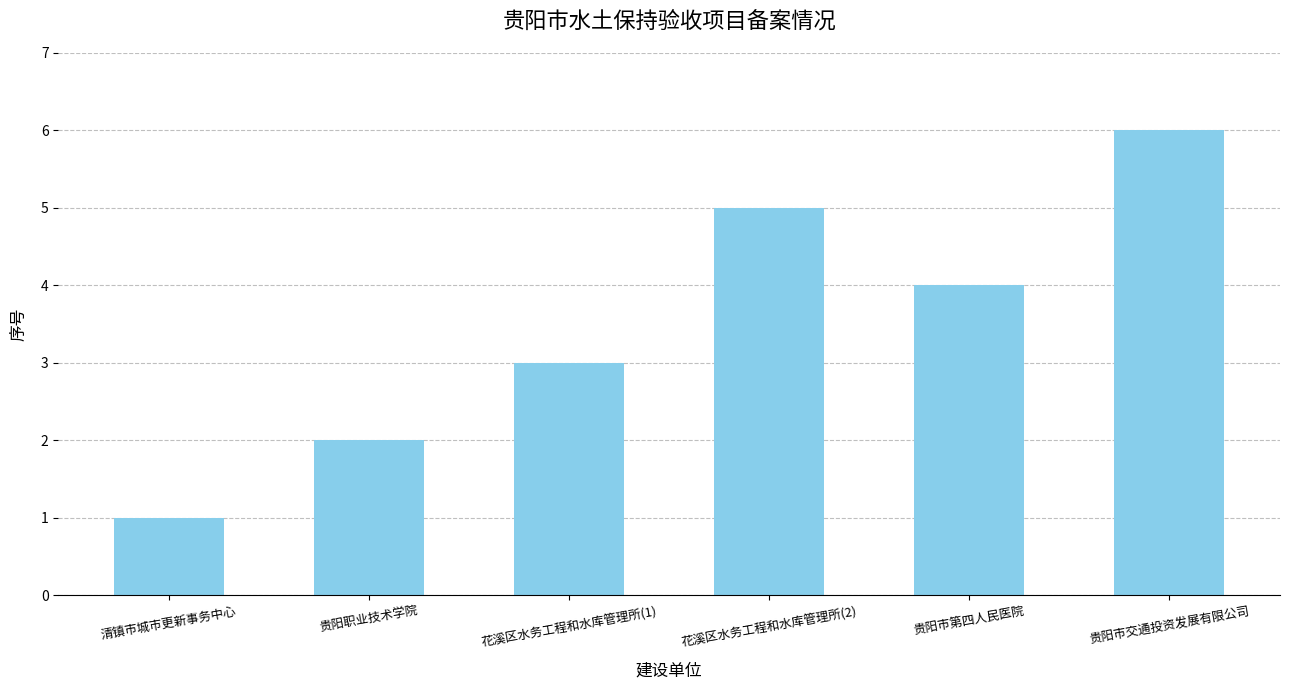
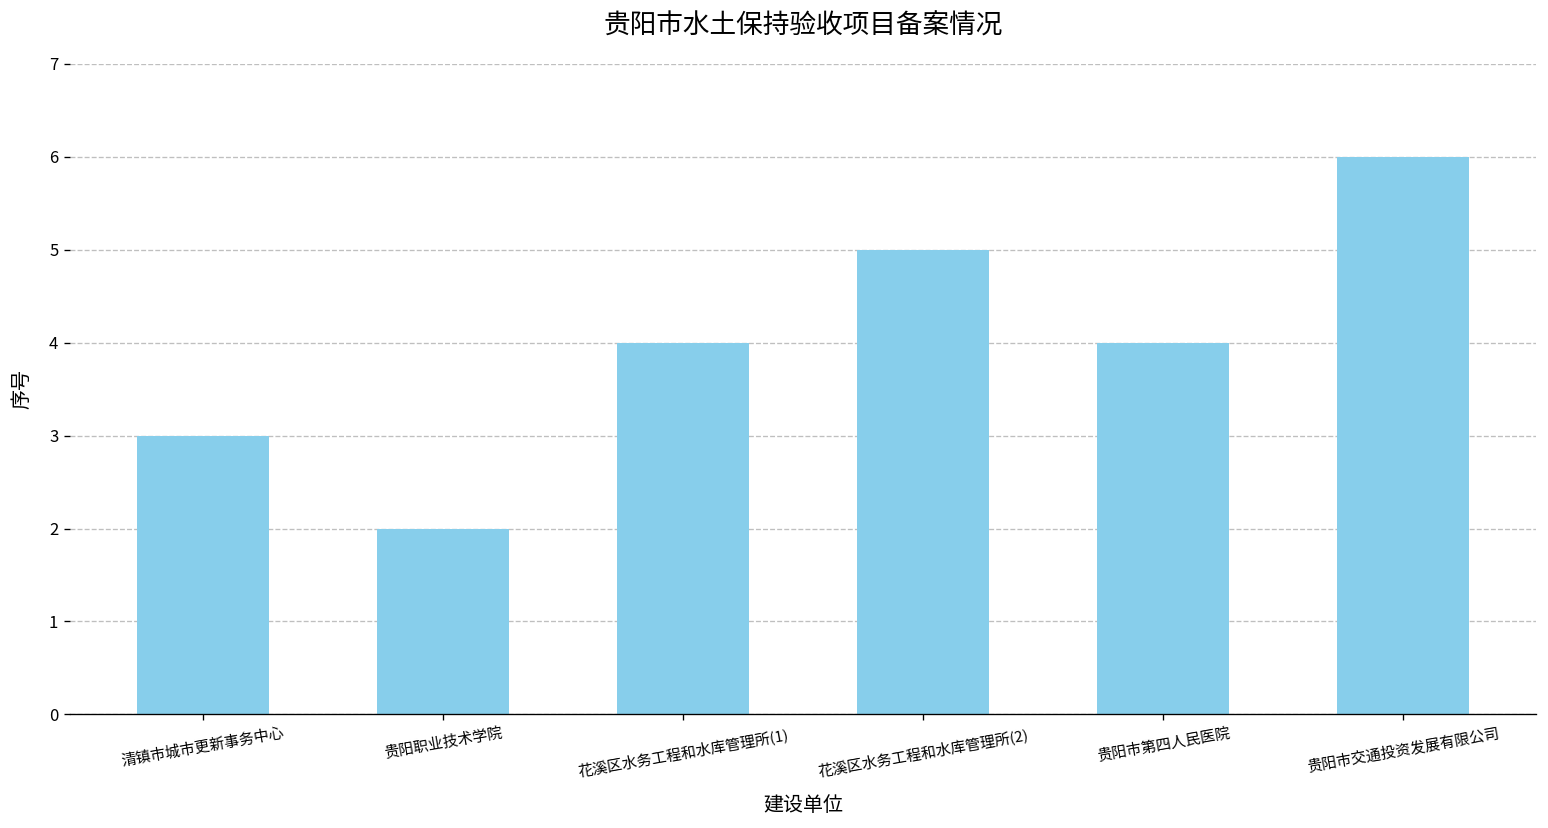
  {
-   "清镇市城市更新事务中心": 1,
+   "清镇市城市更新事务中心": 3,
    "贵阳职业技术学院": 2,
-   "花溪区水务工程和水库管理所(1)": 3,
+   "花溪区水务工程和水库管理所(1)": 4,
    "花溪区水务工程和水库管理所(2)": 5,
    "贵阳市第四人民医院": 4,
    "贵阳市交通投资发展有限公司": 6
  }
